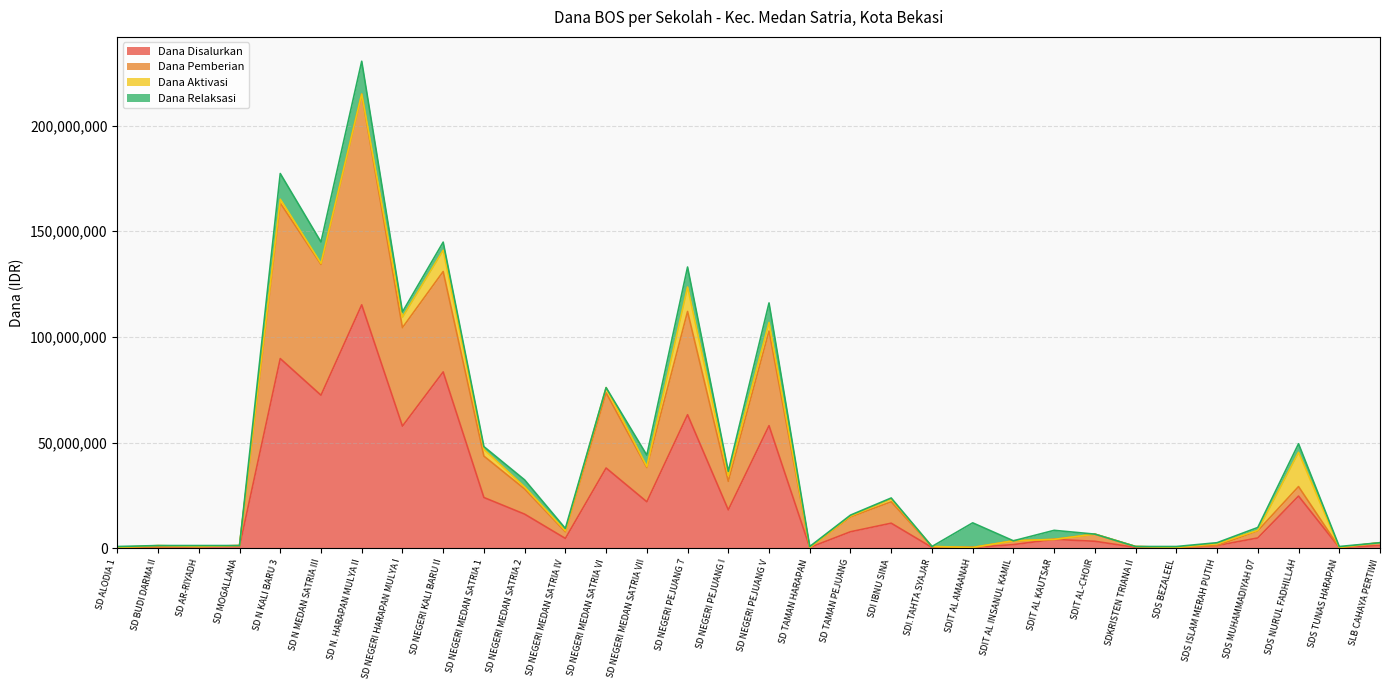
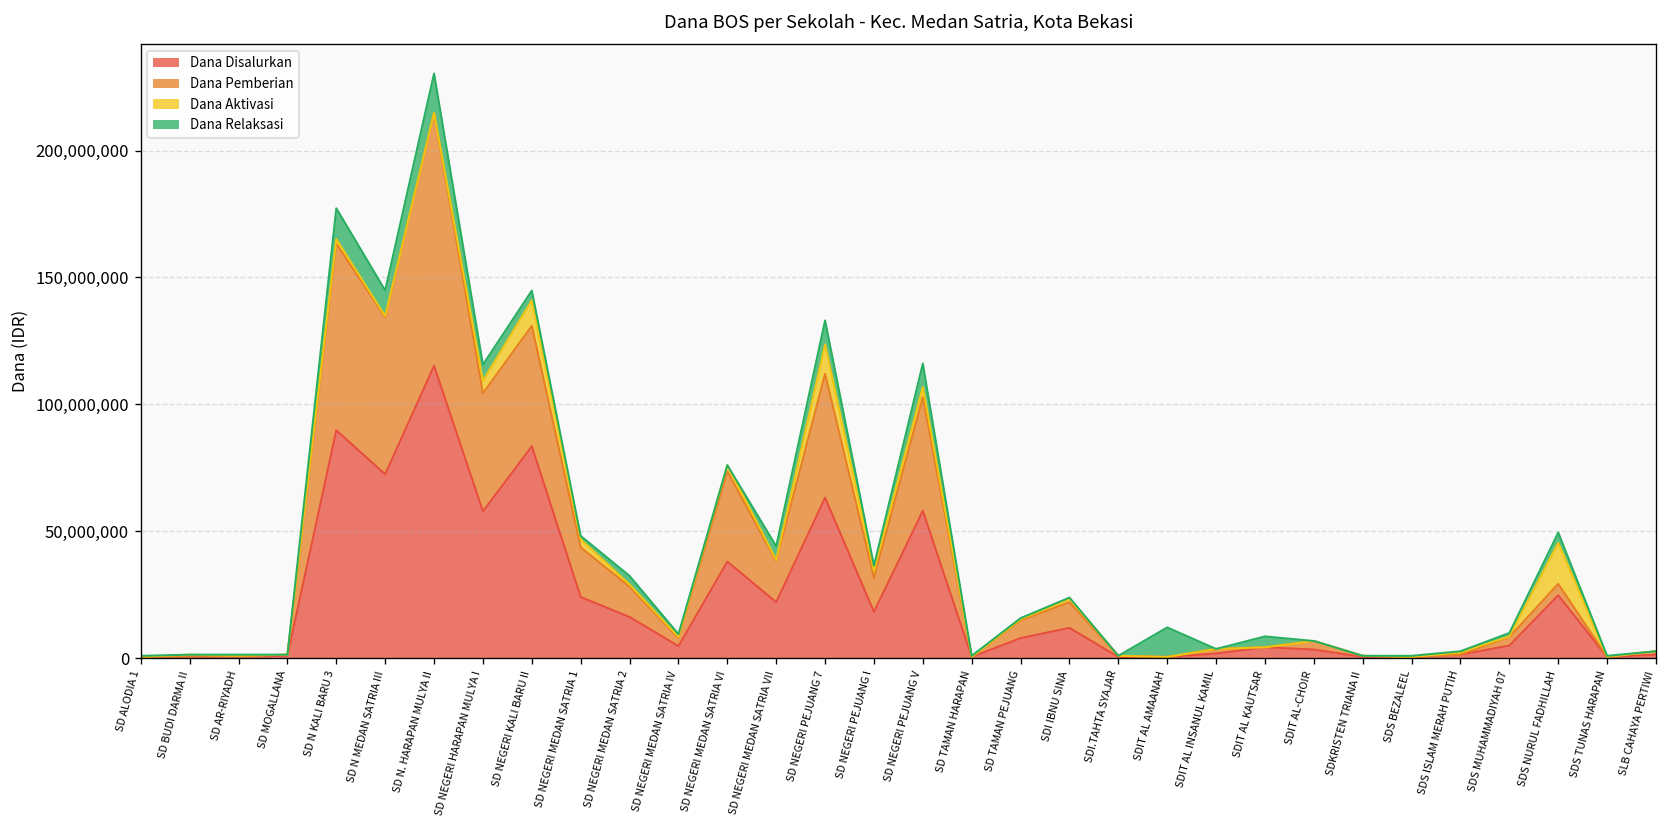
  {
    "Dana Aktivasi": {
      "SD N KALI BARU 3": "2,000,000",
      "SD NEGERI HARAPAN MULYA I": "5,000,000",
      "SD NEGERI KALI BARU II": "10,000,000",
      "SD NEGERI MEDAN SATRIA 1": "3,000,000",
      "SD NEGERI PEJUANG 7": "12,000,000",
      "SD NEGERI PEJUANG I": "3,000,000",
      "SD NEGERI PEJUANG V": "4,000,000",
      "SDS NURUL FADHILLAH": "16,000,000"
    },
    "Dana Relaksasi": {
      "SD N KALI BARU 3": "12,000,000",
      "SD N MEDAN SATRIA III": "10,000,000",
      "SD N. HARAPAN MULYA II": "16,000,000",
-     "SD NEGERI HARAPAN MULYA I": "2,000,000",
+     "SD NEGERI HARAPAN MULYA I": "6,000,000",
      "SD NEGERI KALI BARU II": "4,000,000",
      "SD NEGERI MEDAN SATRIA 1": "1,000,000",
      "SD NEGERI MEDAN SATRIA 2": "3,000,000",
      "SD NEGERI MEDAN SATRIA VII": "5,000,000",
      "SD NEGERI PEJUANG 7": "9,000,000",
      "SD NEGERI PEJUANG I": "2,000,000",
      "SD NEGERI PEJUANG V": "9,000,000",
      "SDIT AL AMAANAH": "12,000,000",
      "SDIT AL KAUTSAR": "4,000,000",
      "SDS MUHAMMADIYAH 07": "1,000,000",
      "SDS NURUL FADHILLAH": "4,000,000"
    }
  }
